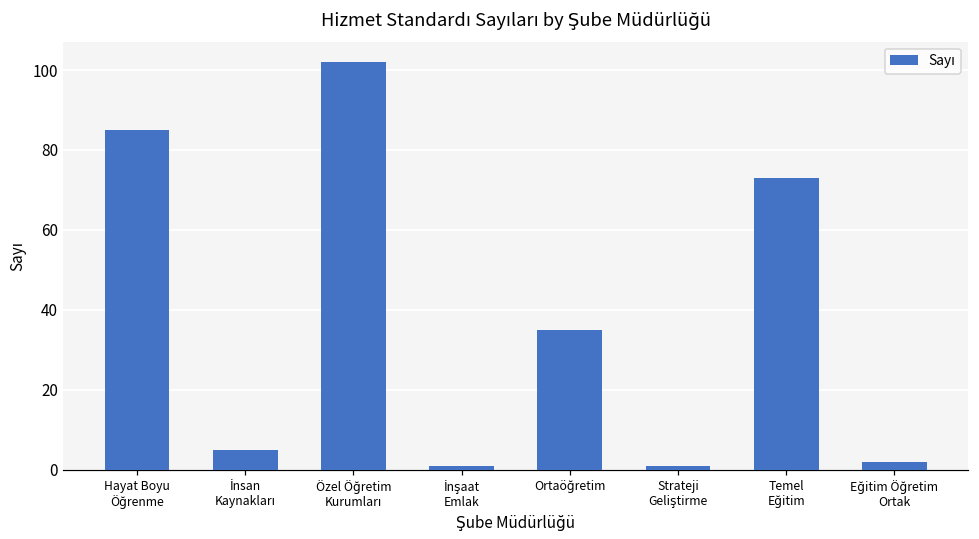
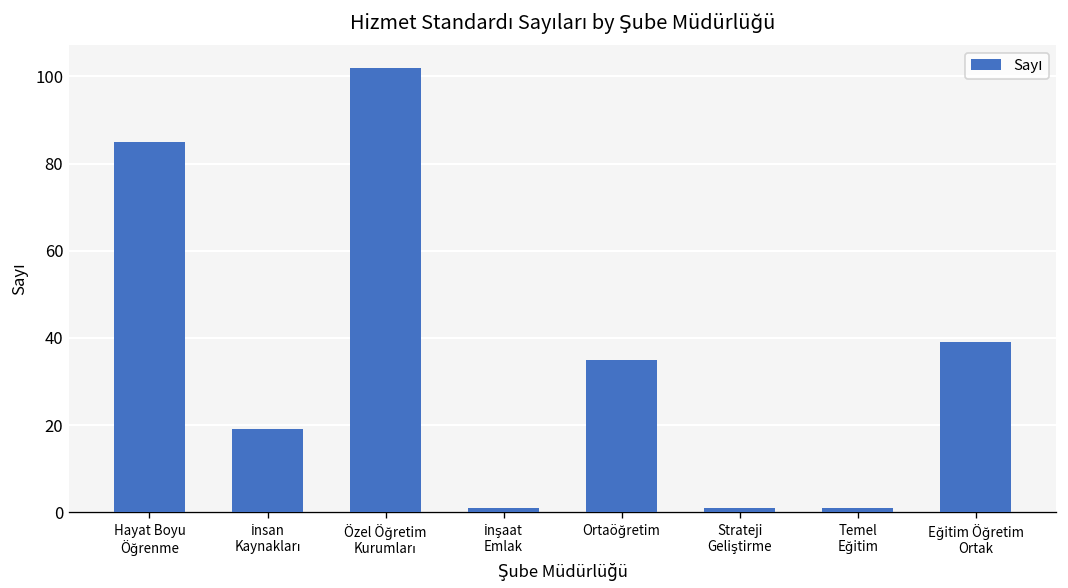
  {
    "Hayat Boyu Öğrenme": 85,
-   "İnsan Kaynakları": 5,
+   "İnsan Kaynakları": 19,
    "Özel Öğretim Kurumları": 102,
    "İnşaat Emlak": 1,
    "Ortaöğretim": 35,
    "Strateji Geliştirme": 1,
-   "Temel Eğitim": 73,
-   "Eğitim Öğretim Ortak": 2
+   "Temel Eğitim": 1,
+   "Eğitim Öğretim Ortak": 39
  }
